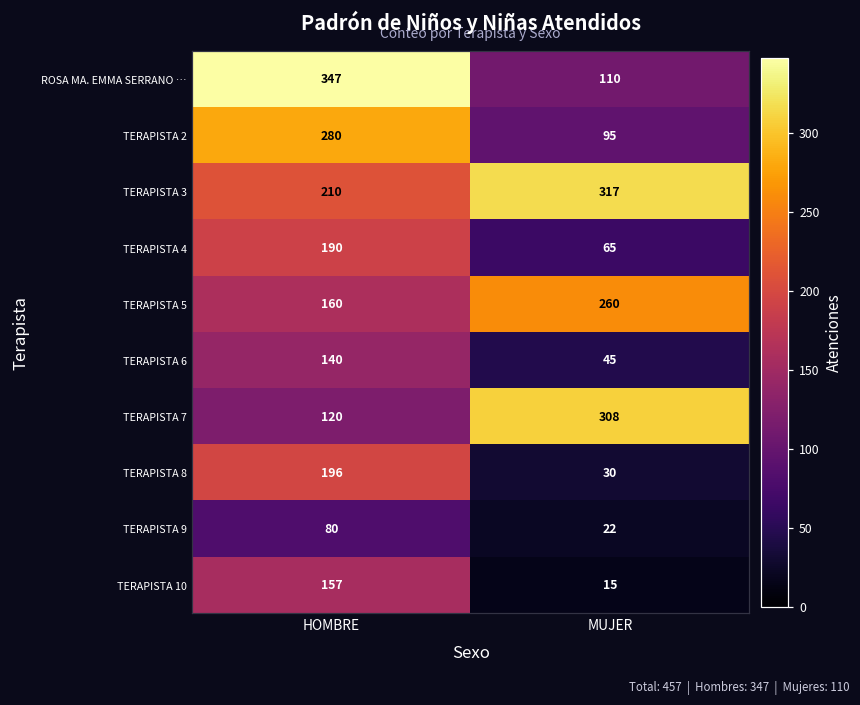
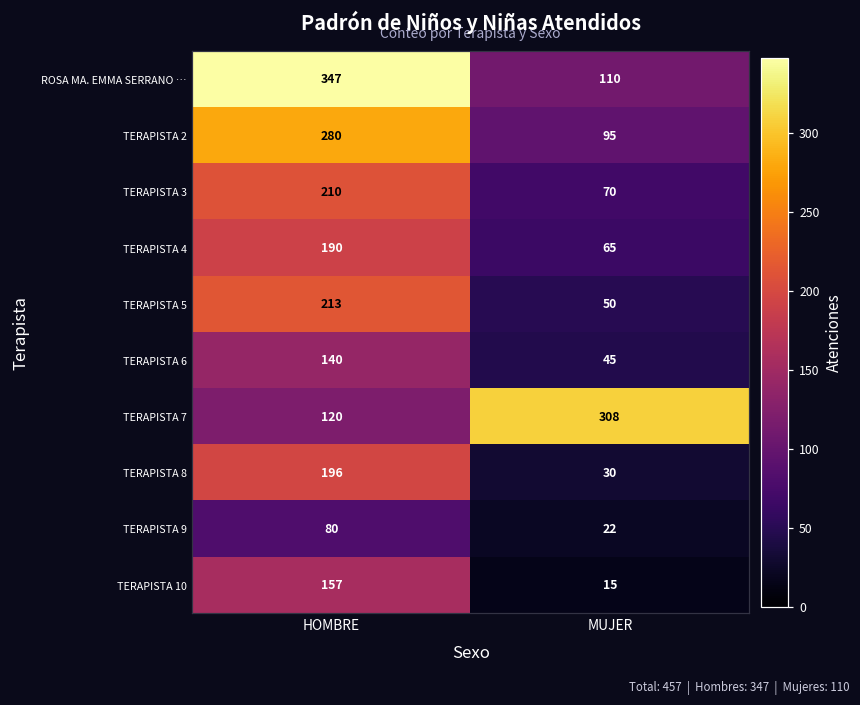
  {
    "ROSA MA. EMMA SERRANO …": {
      "HOMBRE": 347,
      "MUJER": 110
    },
    "TERAPISTA 2": {
      "HOMBRE": 280,
      "MUJER": 95
    },
    "TERAPISTA 3": {
      "HOMBRE": 210,
-     "MUJER": 317
+     "MUJER": 70
    },
    "TERAPISTA 4": {
      "HOMBRE": 190,
      "MUJER": 65
    },
    "TERAPISTA 5": {
-     "HOMBRE": 160,
-     "MUJER": 260
+     "HOMBRE": 213,
+     "MUJER": 50
    },
    "TERAPISTA 6": {
      "HOMBRE": 140,
      "MUJER": 45
    },
    "TERAPISTA 7": {
      "HOMBRE": 120,
      "MUJER": 308
    },
    "TERAPISTA 8": {
      "HOMBRE": 196,
      "MUJER": 30
    },
    "TERAPISTA 9": {
      "HOMBRE": 80,
      "MUJER": 22
    },
    "TERAPISTA 10": {
      "HOMBRE": 157,
      "MUJER": 15
    }
  }
